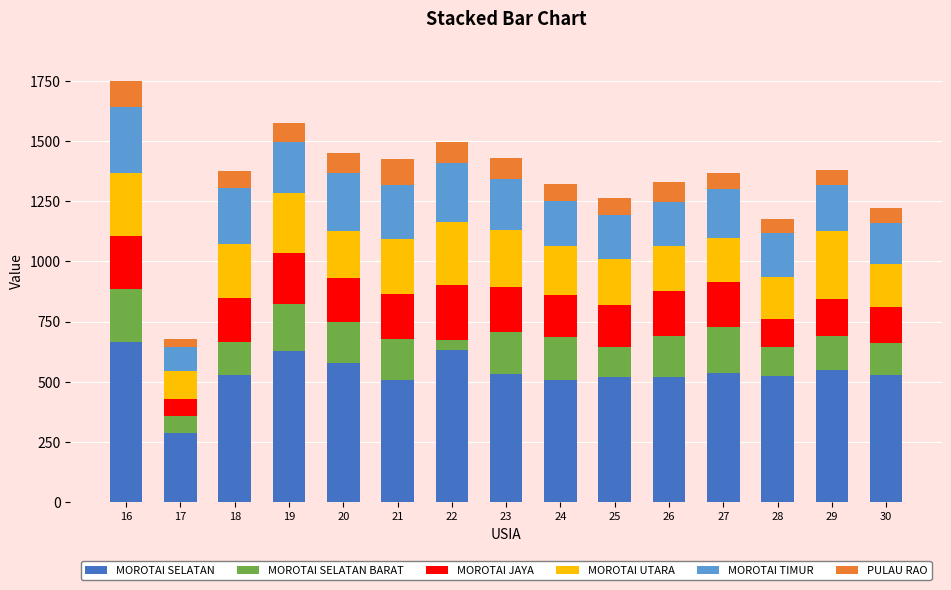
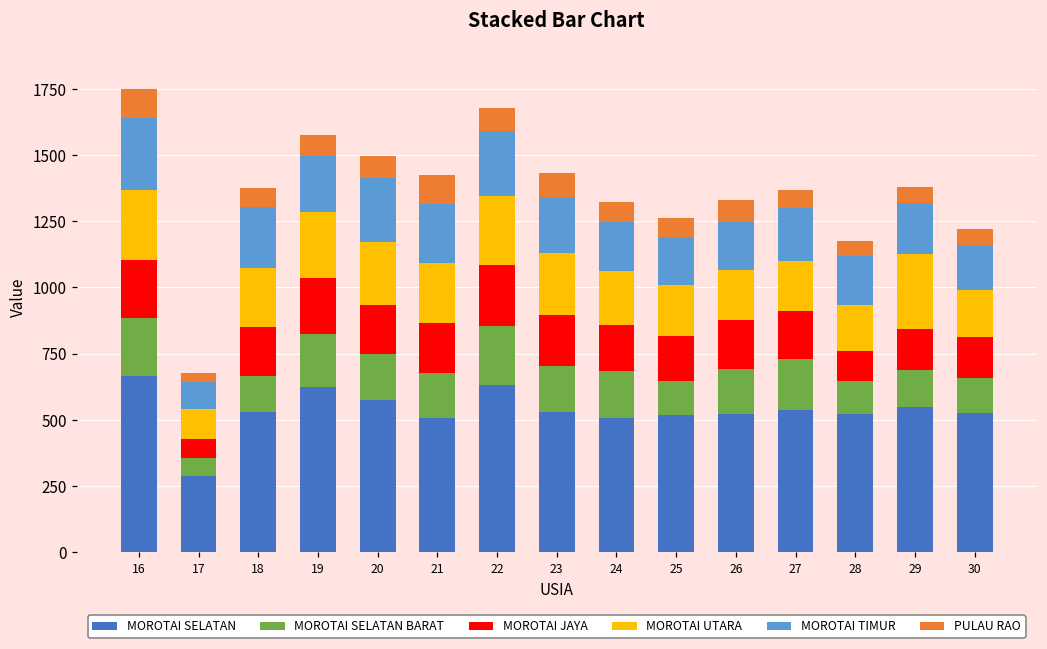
  {
    "MOROTAI SELATAN BARAT": {
      "16": 220,
      "17": 70,
      "18": 140,
      "19": 200,
      "20": 170,
      "21": 170,
-     "22": 40,
+     "22": 220,
      "23": 170,
      "24": 180,
      "25": 130,
      "26": 170,
      "27": 190,
      "28": 120,
      "29": 140,
      "30": 130
    },
    "MOROTAI JAYA": {
      "16": 220,
      "17": 70,
      "18": 180,
      "19": 210,
      "20": 190,
      "21": 190,
      "22": 230,
      "23": 190,
      "24": 180,
      "25": 170,
      "26": 180,
      "27": 180,
      "28": 110,
      "29": 150,
      "30": 150
    },
    "MOROTAI UTARA": {
      "16": 260,
      "17": 120,
      "18": 230,
      "19": 250,
-     "20": 190,
+     "20": 240,
      "21": 230,
      "22": 260,
      "23": 230,
      "24": 200,
      "25": 190,
      "26": 190,
      "27": 190,
      "28": 180,
      "29": 280,
      "30": 180
    },
    "PULAU RAO": {
      "16": 110,
      "17": 30,
      "18": 70,
      "19": 80,
      "20": 80,
      "21": 110,
      "22": 90,
      "23": 90,
      "24": 70,
      "25": 70,
      "26": 80,
      "27": 70,
      "28": 60,
      "29": 60,
      "30": 60
    }
  }
